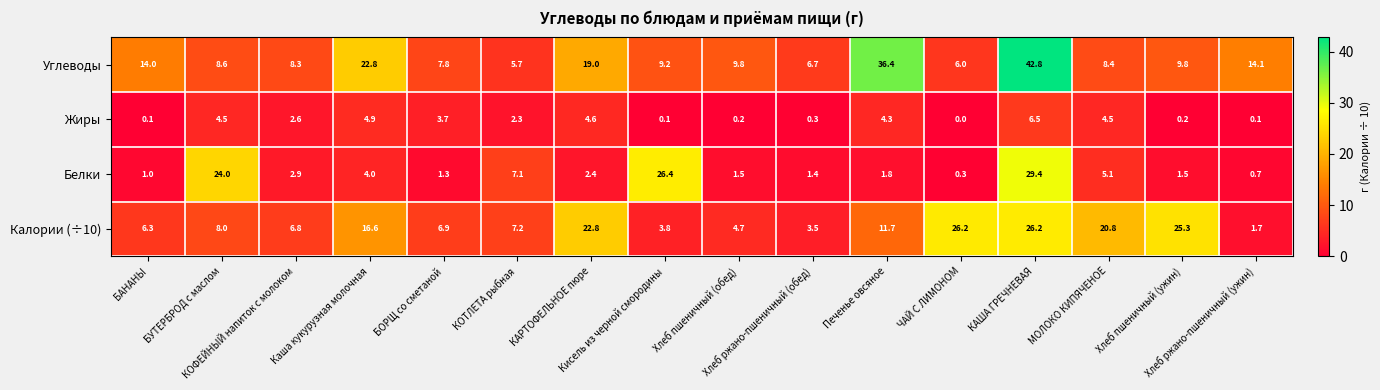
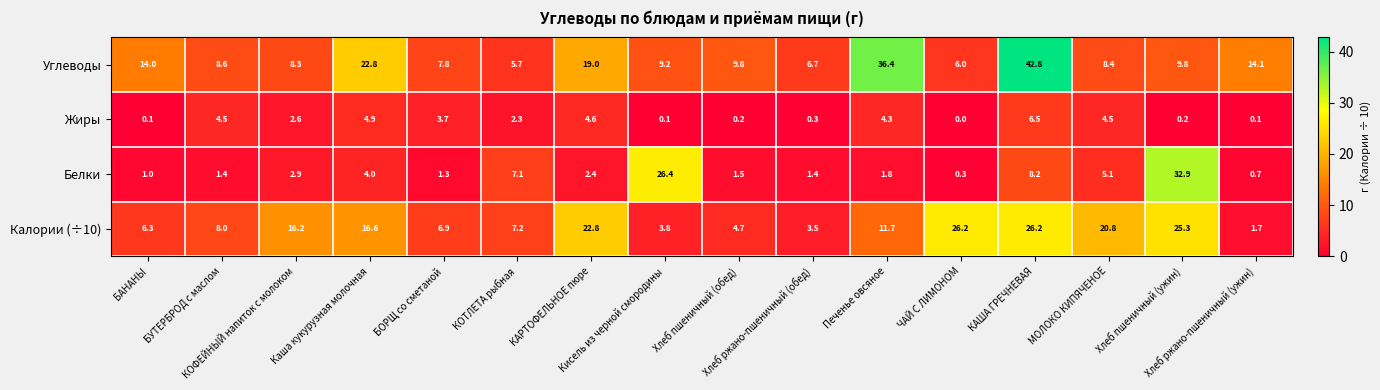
  {
    "Углеводы": {
      "БАНАНЫ": 14.0,
      "БУТЕРБРОД с маслом": 8.6,
      "КОФЕЙНЫЙ напиток с молоком": 8.3,
      "Каша кукурузная молочная": 22.8,
      "БОРЩ со сметаной": 7.8,
      "КОТЛЕТА рыбная": 5.7,
      "КАРТОФЕЛЬНОЕ пюре": 19.0,
      "Кисель из черной смородины": 9.2,
      "Хлеб пшеничный (обед)": 9.8,
      "Хлеб ржано-пшеничный (обед)": 6.7,
      "Печенье овсяное": 36.4,
      "ЧАЙ С ЛИМОНОМ": 6.0,
      "КАША ГРЕЧНЕВАЯ": 42.8,
      "МОЛОКО КИПЯЧЕНОЕ": 8.4,
      "Хлеб пшеничный (ужин)": 9.8,
      "Хлеб ржано-пшеничный (ужин)": 14.1
    },
    "Жиры": {
      "БАНАНЫ": 0.1,
      "БУТЕРБРОД с маслом": 4.5,
      "КОФЕЙНЫЙ напиток с молоком": 2.6,
      "Каша кукурузная молочная": 4.9,
      "БОРЩ со сметаной": 3.7,
      "КОТЛЕТА рыбная": 2.3,
      "КАРТОФЕЛЬНОЕ пюре": 4.6,
      "Кисель из черной смородины": 0.1,
      "Хлеб пшеничный (обед)": 0.2,
      "Хлеб ржано-пшеничный (обед)": 0.3,
      "Печенье овсяное": 4.3,
      "ЧАЙ С ЛИМОНОМ": 0.0,
      "КАША ГРЕЧНЕВАЯ": 6.5,
      "МОЛОКО КИПЯЧЕНОЕ": 4.5,
      "Хлеб пшеничный (ужин)": 0.2,
      "Хлеб ржано-пшеничный (ужин)": 0.1
    },
    "Белки": {
      "БАНАНЫ": 1.0,
-     "БУТЕРБРОД с маслом": 24.0,
+     "БУТЕРБРОД с маслом": 1.4,
      "КОФЕЙНЫЙ напиток с молоком": 2.9,
      "Каша кукурузная молочная": 4.0,
      "БОРЩ со сметаной": 1.3,
      "КОТЛЕТА рыбная": 7.1,
      "КАРТОФЕЛЬНОЕ пюре": 2.4,
      "Кисель из черной смородины": 26.4,
      "Хлеб пшеничный (обед)": 1.5,
      "Хлеб ржано-пшеничный (обед)": 1.4,
      "Печенье овсяное": 1.8,
      "ЧАЙ С ЛИМОНОМ": 0.3,
-     "КАША ГРЕЧНЕВАЯ": 29.4,
+     "КАША ГРЕЧНЕВАЯ": 8.2,
      "МОЛОКО КИПЯЧЕНОЕ": 5.1,
-     "Хлеб пшеничный (ужин)": 1.5,
+     "Хлеб пшеничный (ужин)": 32.9,
      "Хлеб ржано-пшеничный (ужин)": 0.7
    },
    "Калории (÷10)": {
      "БАНАНЫ": 6.3,
      "БУТЕРБРОД с маслом": 8.0,
-     "КОФЕЙНЫЙ напиток с молоком": 6.8,
+     "КОФЕЙНЫЙ напиток с молоком": 16.2,
      "Каша кукурузная молочная": 16.6,
      "БОРЩ со сметаной": 6.9,
      "КОТЛЕТА рыбная": 7.2,
      "КАРТОФЕЛЬНОЕ пюре": 22.8,
      "Кисель из черной смородины": 3.8,
      "Хлеб пшеничный (обед)": 4.7,
      "Хлеб ржано-пшеничный (обед)": 3.5,
      "Печенье овсяное": 11.7,
      "ЧАЙ С ЛИМОНОМ": 26.2,
      "КАША ГРЕЧНЕВАЯ": 26.2,
      "МОЛОКО КИПЯЧЕНОЕ": 20.8,
      "Хлеб пшеничный (ужин)": 25.3,
      "Хлеб ржано-пшеничный (ужин)": 1.7
    }
  }
